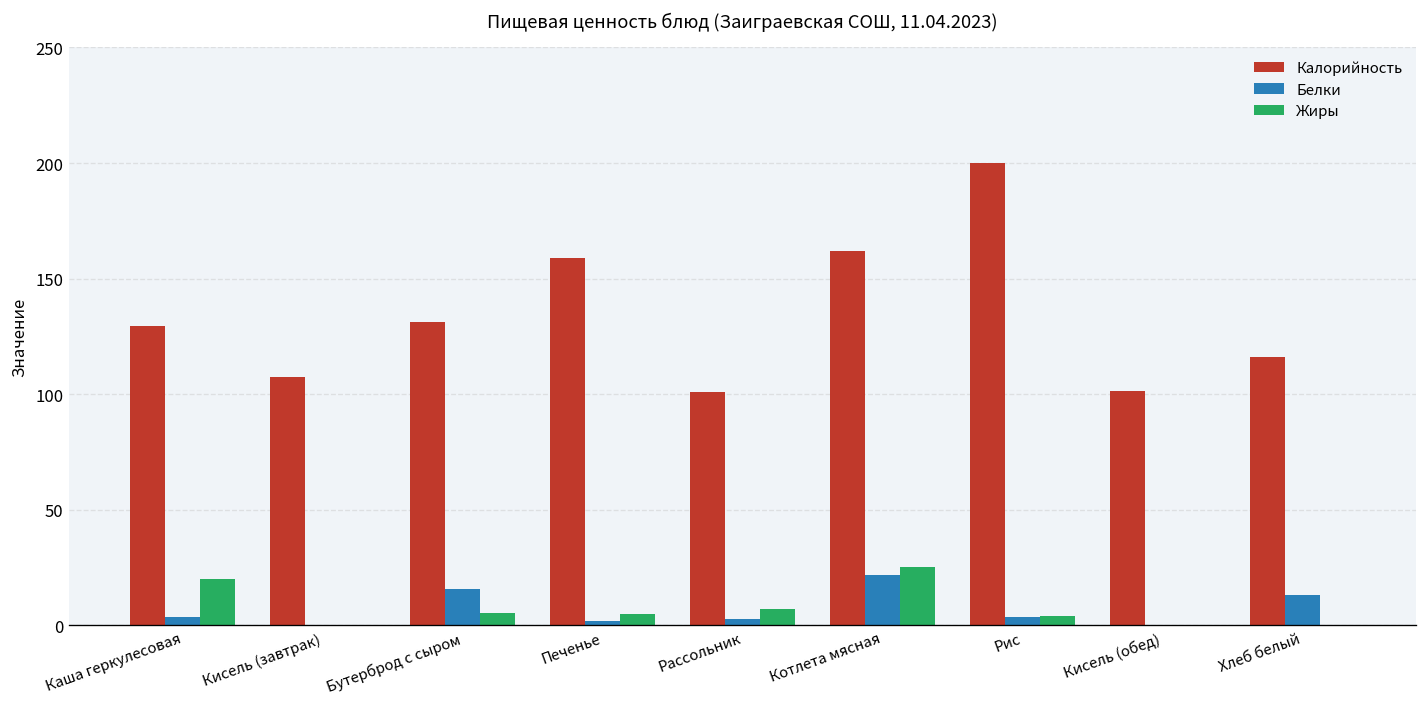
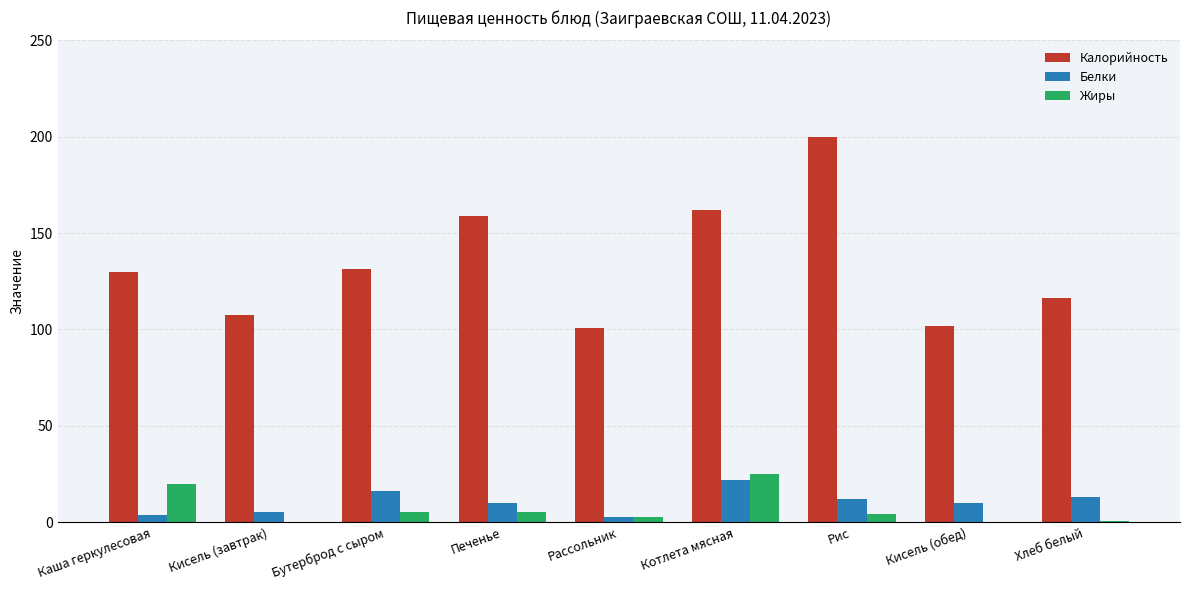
  {
    "Калорийность": {
      "Каша геркулесовая": 130,
      "Кисель (завтрак)": 108,
      "Бутерброд с сыром": 131,
      "Печенье": 159,
      "Рассольник": 101,
      "Котлета мясная": 162,
      "Рис": 200,
      "Кисель (обед)": 102,
      "Хлеб белый": 116
    },
    "Белки": {
      "Каша геркулесовая": 4,
-     "Кисель (завтрак)": 0,
+     "Кисель (завтрак)": 5,
      "Бутерброд с сыром": 16,
-     "Печенье": 2,
+     "Печенье": 10,
      "Рассольник": 3,
      "Котлета мясная": 22,
-     "Рис": 4,
-     "Кисель (обед)": 0,
+     "Рис": 12,
+     "Кисель (обед)": 10,
      "Хлеб белый": 13
    },
    "Жиры": {
      "Каша геркулесовая": 20,
      "Бутерброд с сыром": 5,
      "Печенье": 5,
-     "Рассольник": 7,
+     "Рассольник": 3,
      "Котлета мясная": 25,
      "Рис": 4
    }
  }
